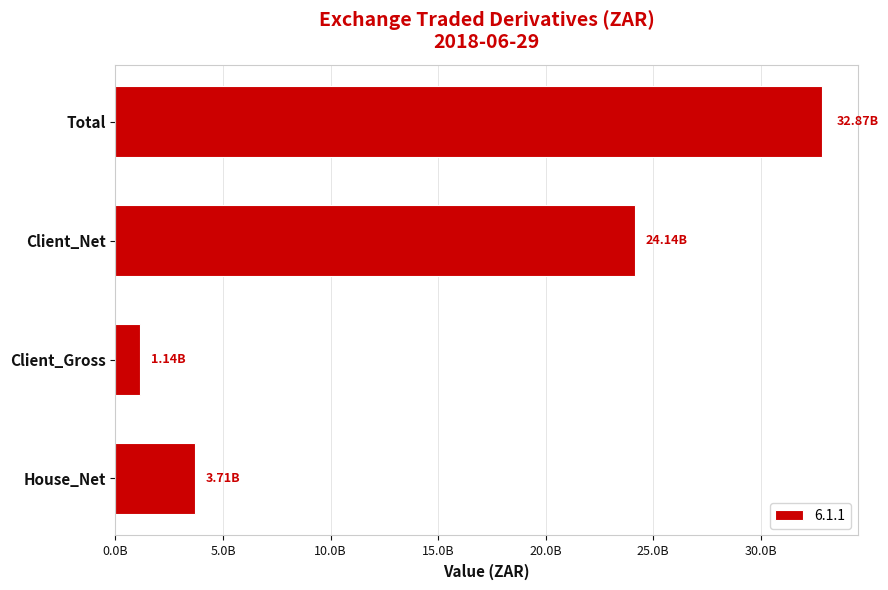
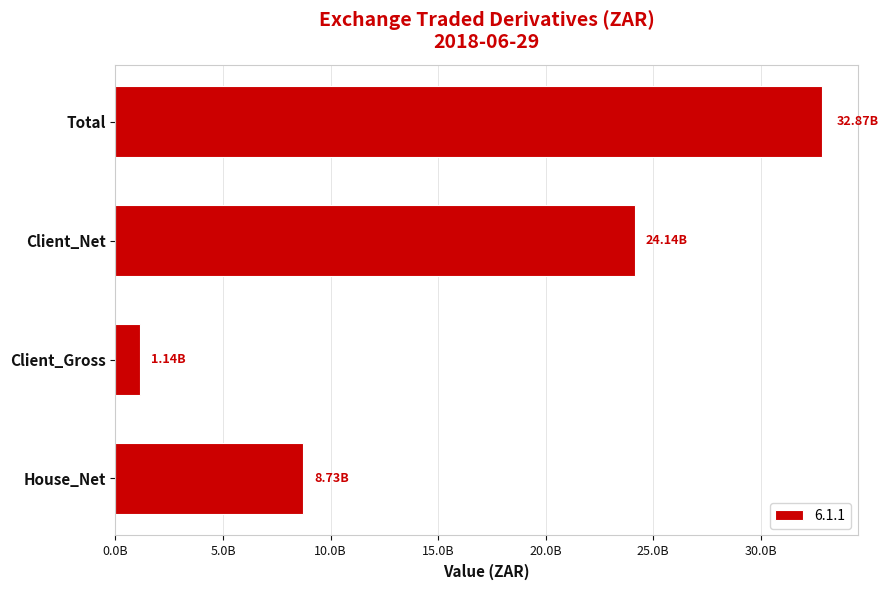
  {
    "Total": "32.87B",
    "Client_Net": "24.14B",
    "Client_Gross": "1.14B",
-   "House_Net": "3.71B"
+   "House_Net": "8.73B"
  }
